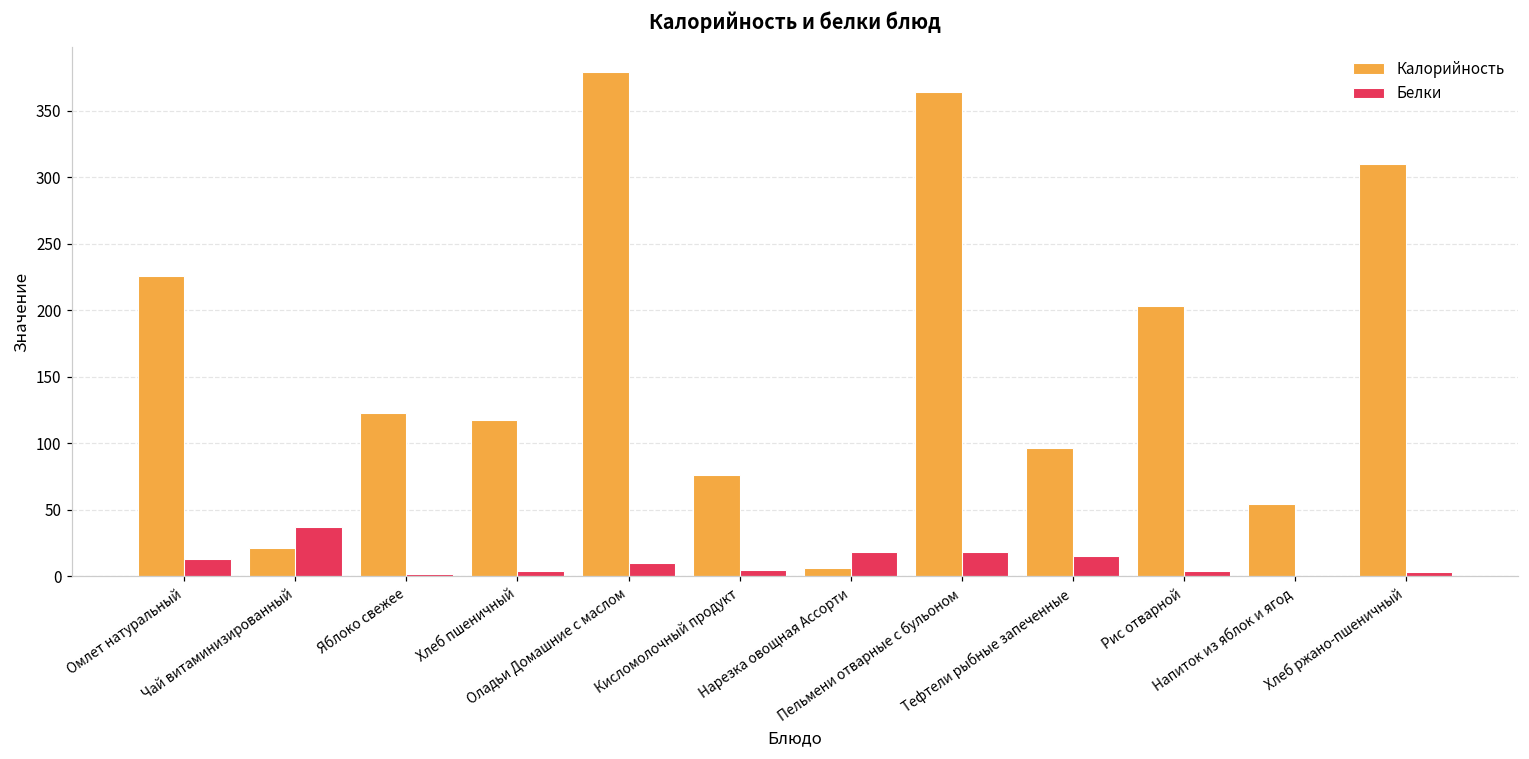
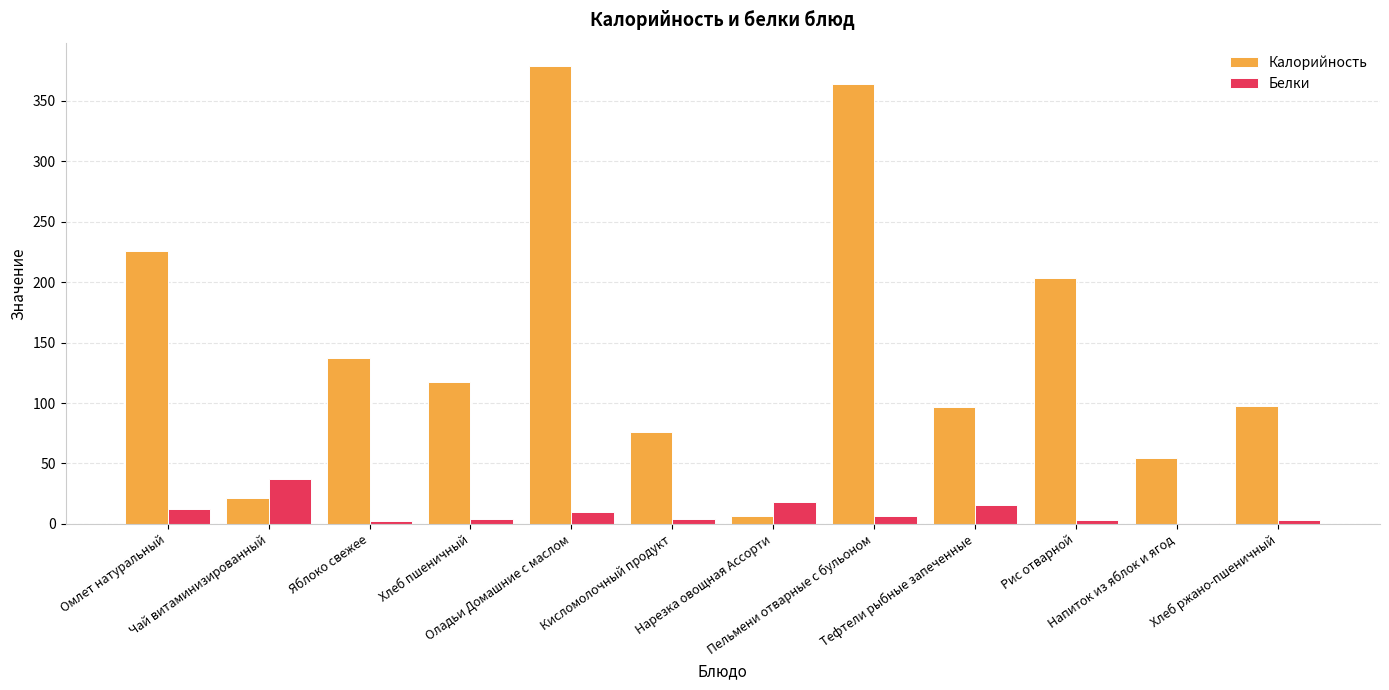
  {
    "Калорийность": {
      "Омлет натуральный": 226,
      "Чай витаминизированный": 21,
-     "Яблоко свежее": 123,
+     "Яблоко свежее": 137,
      "Хлеб пшеничный": 117,
      "Оладьи Домашние с маслом": 379,
      "Кисломолочный продукт": 76,
      "Нарезка овощная Ассорти": 6,
      "Пельмени отварные с бульоном": 364,
      "Тефтели рыбные запеченные": 96,
      "Рис отварной": 204,
      "Напиток из яблок и ягод": 55,
-     "Хлеб ржано-пшеничный": 310
+     "Хлеб ржано-пшеничный": 98
    },
    "Белки": {
      "Омлет натуральный": 13,
      "Чай витаминизированный": 37,
      "Хлеб пшеничный": 4,
      "Оладьи Домашние с маслом": 10,
      "Кисломолочный продукт": 4,
      "Нарезка овощная Ассорти": 18,
-     "Пельмени отварные с бульоном": 18,
+     "Пельмени отварные с бульоном": 6,
      "Тефтели рыбные запеченные": 15,
      "Рис отварной": 4,
      "Хлеб ржано-пшеничный": 3
    }
  }
